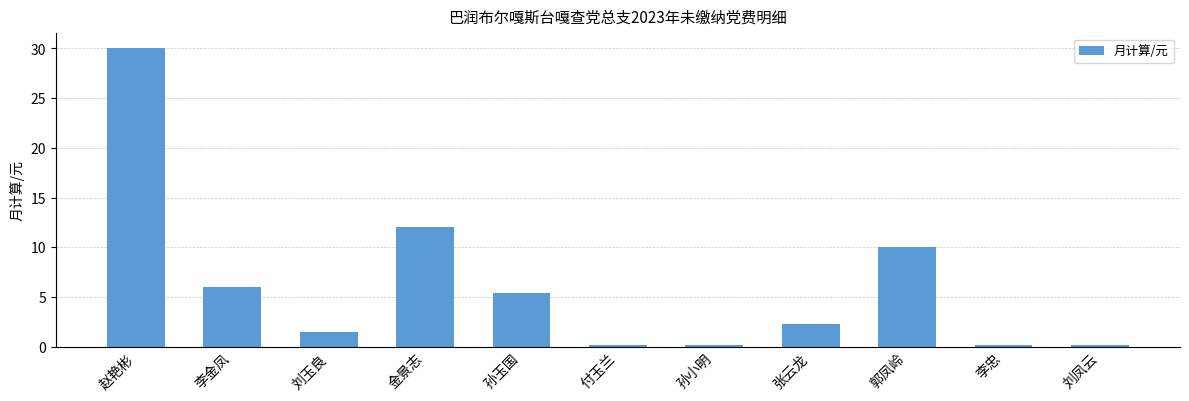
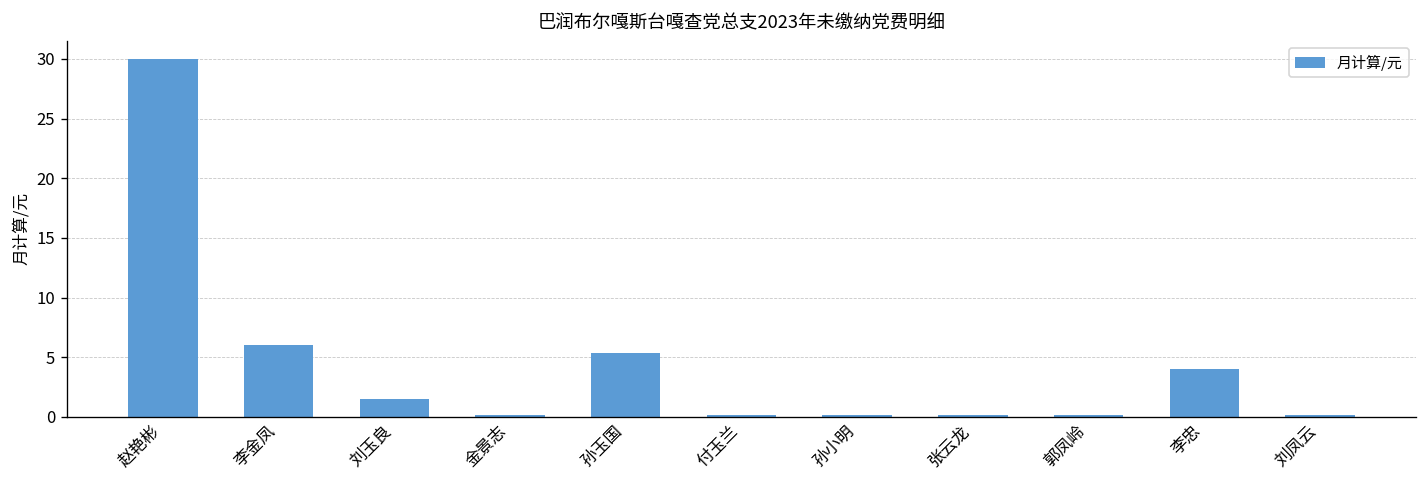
  {
    "赵艳彬": 30,
    "李金凤": 6,
    "刘玉良": 2,
-   "金景志": 12,
+   "金景志": 0,
    "孙玉国": 5,
-   "张云龙": 2,
-   "郭凤岭": 10,
-   "李忠": 0
+   "张云龙": 0,
+   "郭凤岭": 0,
+   "李忠": 4
  }
